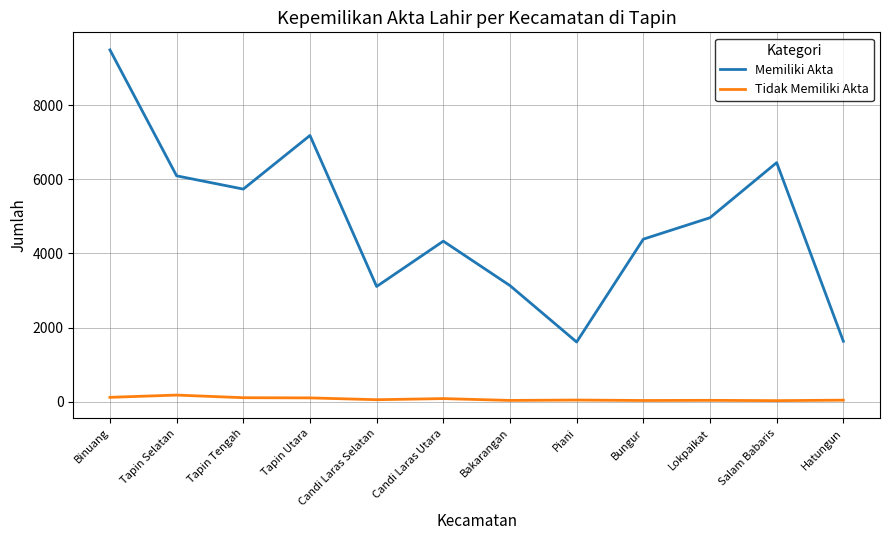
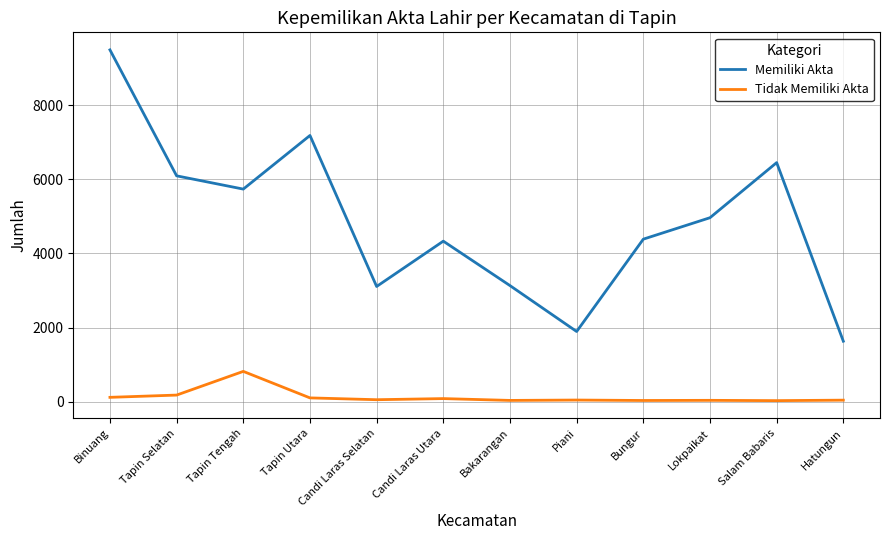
  {
    "Memiliki Akta": {
      "Binuang": 9500,
      "Tapin Selatan": 6100,
      "Tapin Tengah": 5700,
      "Tapin Utara": 7200,
      "Candi Laras Selatan": 3100,
      "Candi Laras Utara": 4300,
      "Bakarangan": 3100,
-     "Piani": 1600,
+     "Piani": 1900,
      "Bungur": 4400,
      "Lokpaikat": 5000,
      "Salam Babaris": 6500,
      "Hatungun": 1600
    },
    "Tidak Memiliki Akta": {
      "Binuang": 100,
      "Tapin Selatan": 200,
-     "Tapin Tengah": 100,
+     "Tapin Tengah": 800,
      "Tapin Utara": 100,
      "Candi Laras Selatan": 100,
      "Candi Laras Utara": 100,
      "Bakarangan": 0,
      "Piani": 0,
      "Bungur": 0,
      "Lokpaikat": 0,
      "Salam Babaris": 0,
      "Hatungun": 0
    }
  }
